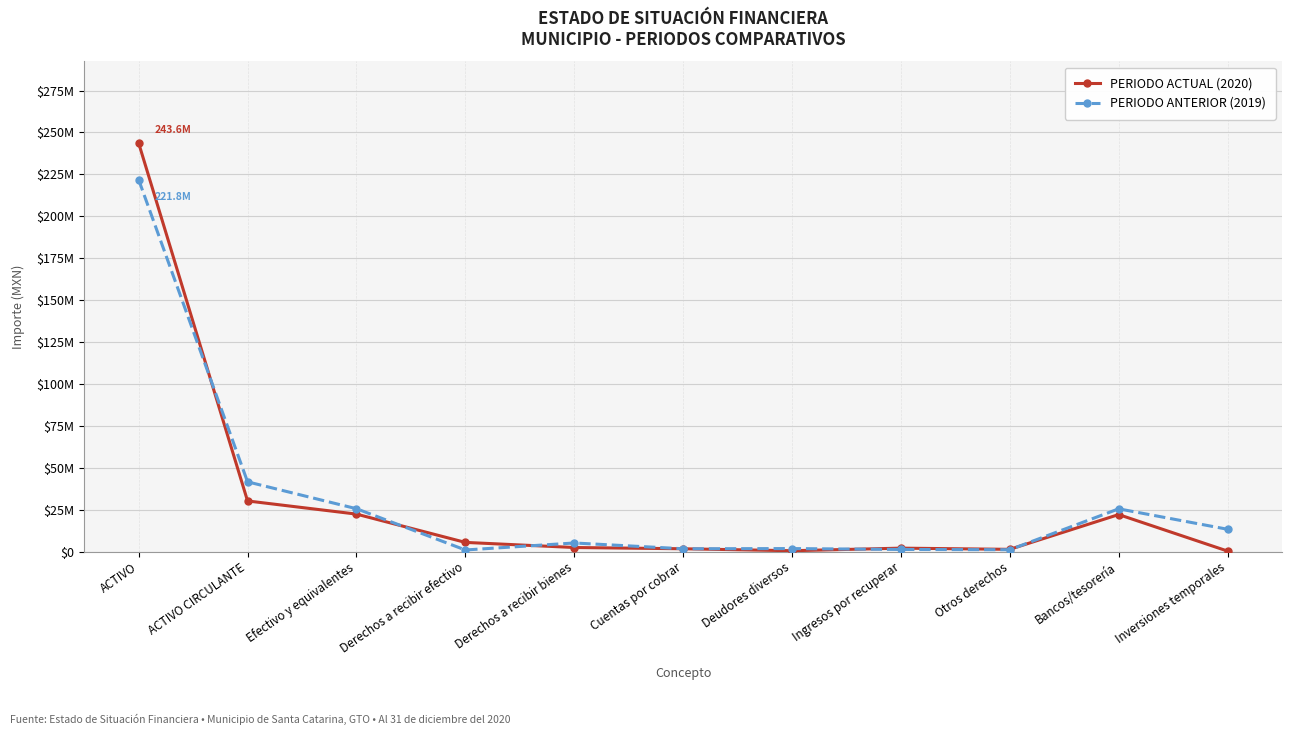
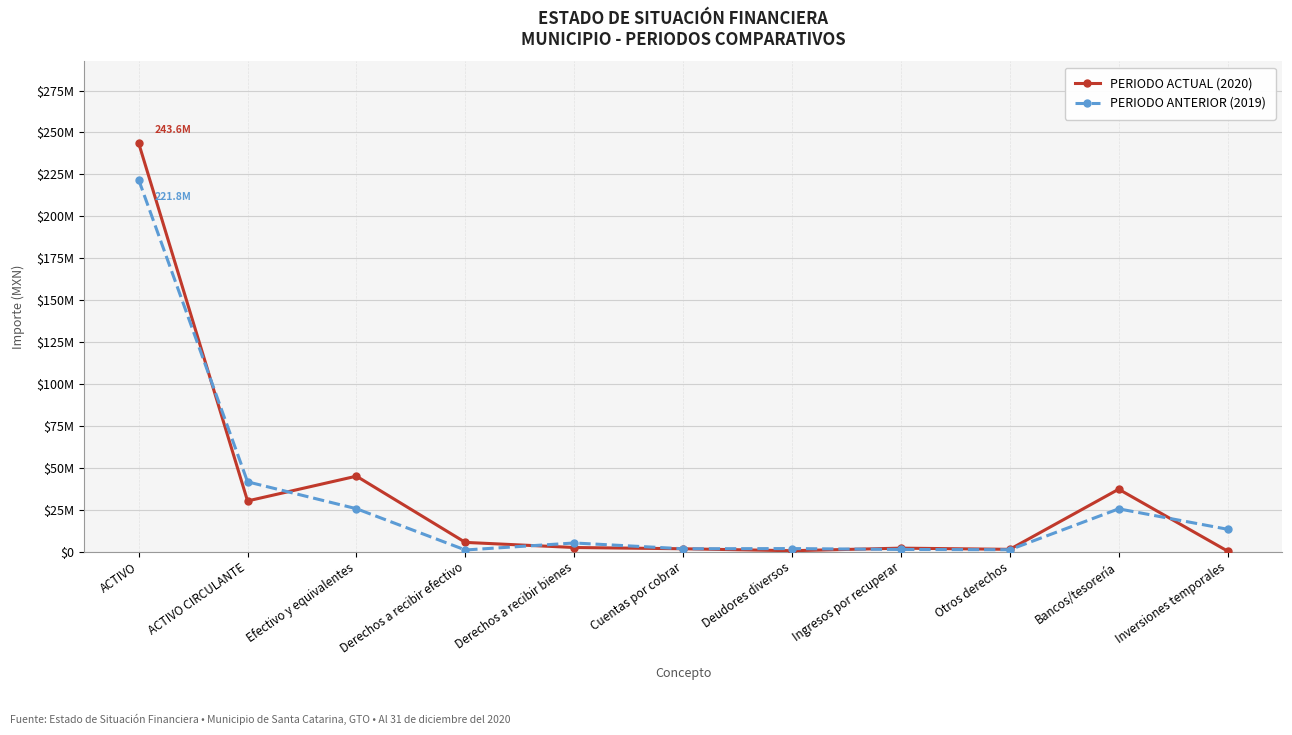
  {
    "PERIODO ACTUAL (2020)": {
      "ACTIVO CIRCULANTE": "$30000000",
-     "Efectivo y equivalentes": "$22000000",
+     "Efectivo y equivalentes": "$45000000",
      "Derechos a recibir efectivo": "$5000000",
      "Derechos a recibir bienes": "$2000000",
-     "Bancos/tesorería": "$22000000",
+     "Bancos/tesorería": "$37000000",
      "Inversiones temporales": "$0"
    },
    "PERIODO ANTERIOR (2019)": {
      "ACTIVO": "221.8M"
    }
  }
